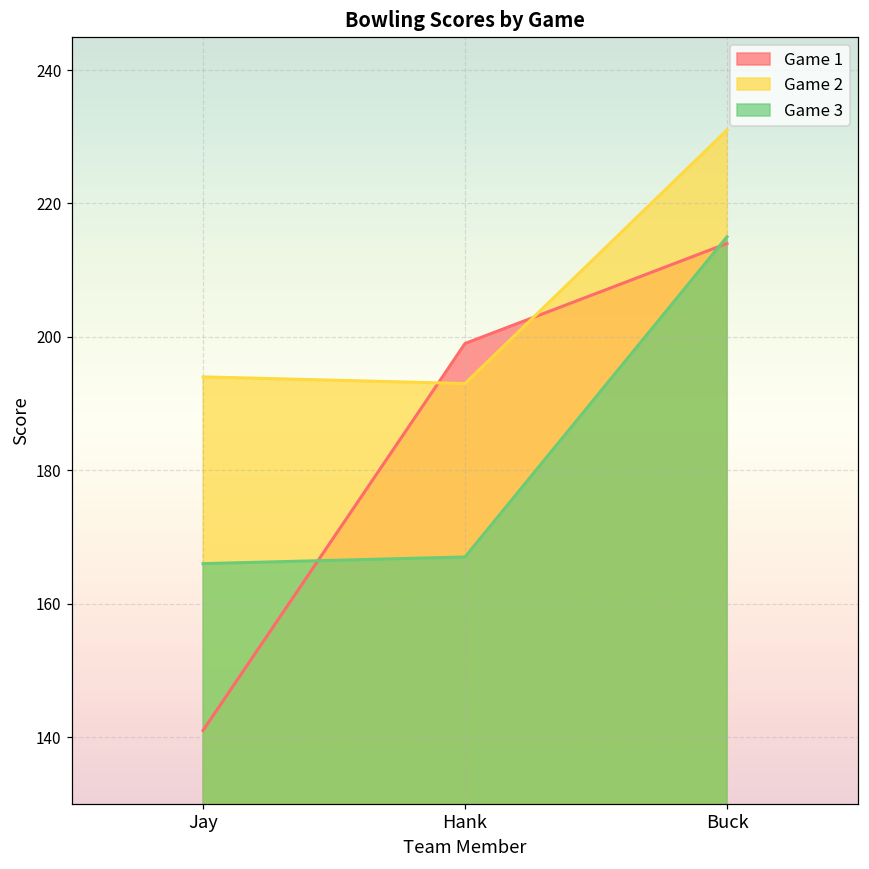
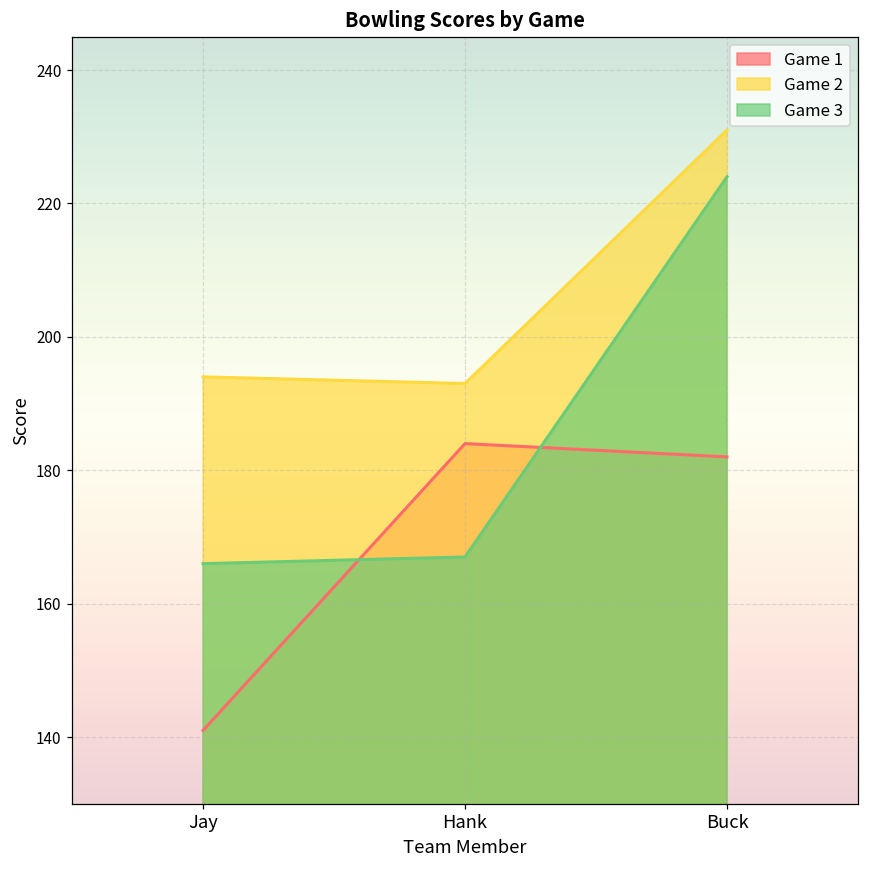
  {
    "Game 1": {
      "Jay": 141,
-     "Hank": 199,
-     "Buck": 214
+     "Hank": 184,
+     "Buck": 182
    },
    "Game 2": {
      "Jay": 194,
      "Hank": 193,
      "Buck": 231
    },
    "Game 3": {
      "Jay": 166,
      "Hank": 167,
-     "Buck": 215
+     "Buck": 224
    }
  }
